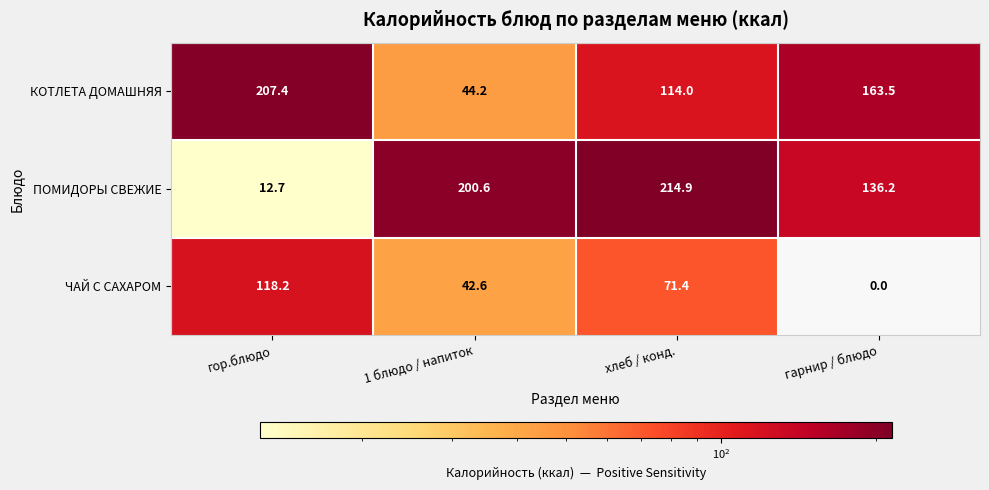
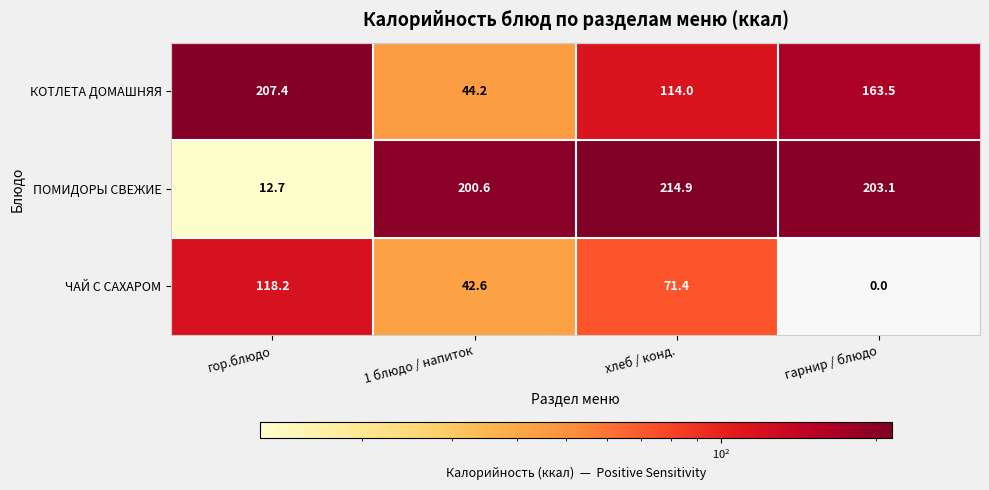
  {
    "КОТЛЕТА ДОМАШНЯЯ": {
      "гор.блюдо": 207.4,
      "1 блюдо / напиток": 44.2,
      "хлеб / конд.": 114.0,
      "гарнир / блюдо": 163.5
    },
    "ПОМИДОРЫ СВЕЖИЕ": {
      "гор.блюдо": 12.7,
      "1 блюдо / напиток": 200.6,
      "хлеб / конд.": 214.9,
-     "гарнир / блюдо": 136.2
+     "гарнир / блюдо": 203.1
    },
    "ЧАЙ С САХАРОМ": {
      "гор.блюдо": 118.2,
      "1 блюдо / напиток": 42.6,
      "хлеб / конд.": 71.4,
      "гарнир / блюдо": 0.0
    }
  }
